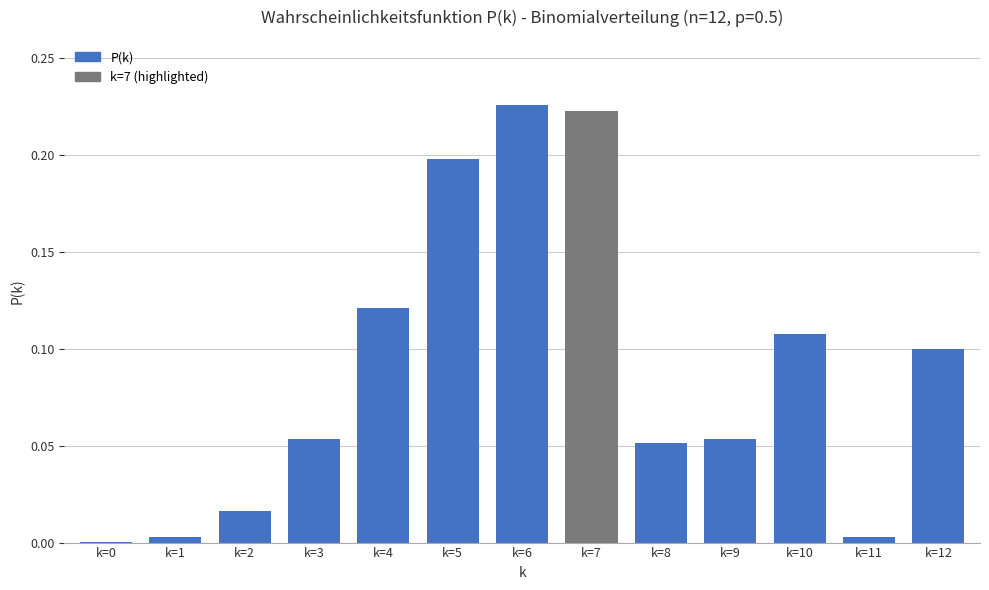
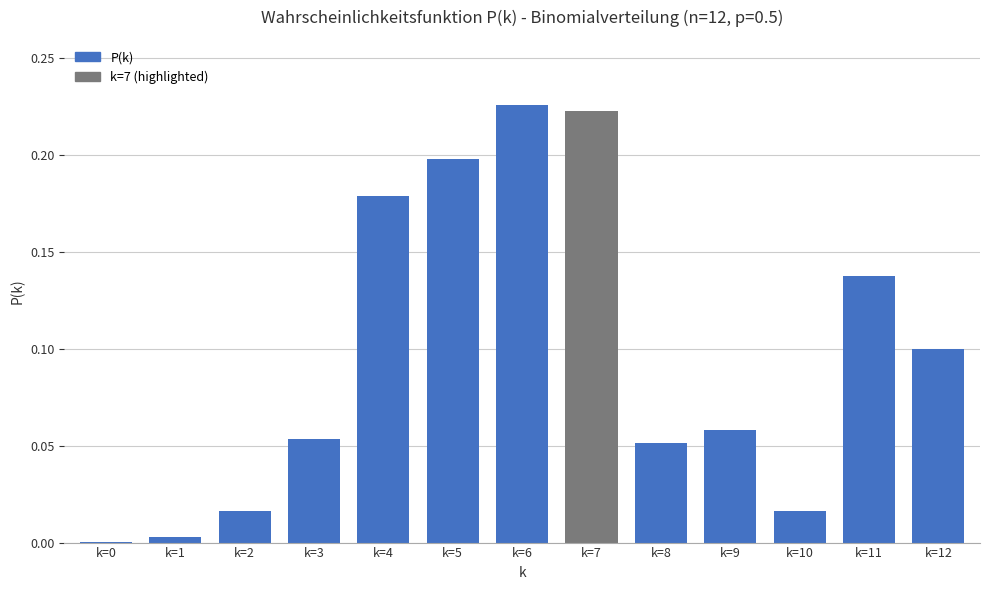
  {
    "k=1": 0.003,
    "k=2": 0.016,
    "k=3": 0.054,
-   "k=4": 0.121,
+   "k=4": 0.179,
    "k=5": 0.198,
    "k=6": 0.226,
    "k=7": 0.223,
    "k=8": 0.051,
-   "k=9": 0.054,
-   "k=10": 0.107,
-   "k=11": 0.003,
+   "k=9": 0.058,
+   "k=10": 0.016,
+   "k=11": 0.137,
    "k=12": 0.100
  }
